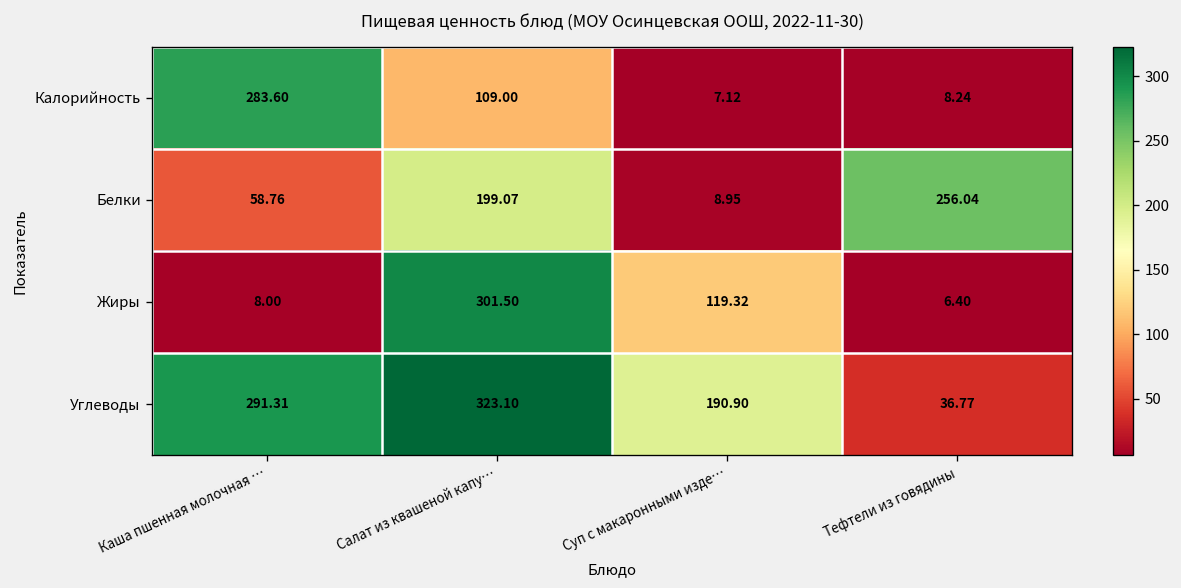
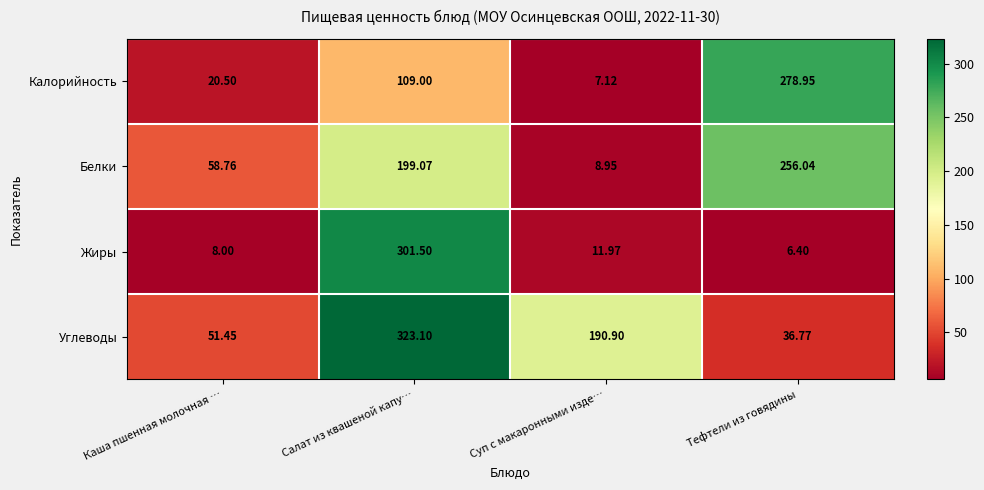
  {
    "Калорийность": {
-     "Каша пшенная молочная …": 283.60,
+     "Каша пшенная молочная …": 20.50,
      "Салат из квашеной капу…": 109.00,
      "Суп с макаронными изде…": 7.12,
-     "Тефтели из говядины": 8.24
+     "Тефтели из говядины": 278.95
    },
    "Белки": {
      "Каша пшенная молочная …": 58.76,
      "Салат из квашеной капу…": 199.07,
      "Суп с макаронными изде…": 8.95,
      "Тефтели из говядины": 256.04
    },
    "Жиры": {
      "Каша пшенная молочная …": 8.00,
      "Салат из квашеной капу…": 301.50,
-     "Суп с макаронными изде…": 119.32,
+     "Суп с макаронными изде…": 11.97,
      "Тефтели из говядины": 6.40
    },
    "Углеводы": {
-     "Каша пшенная молочная …": 291.31,
+     "Каша пшенная молочная …": 51.45,
      "Салат из квашеной капу…": 323.10,
      "Суп с макаронными изде…": 190.90,
      "Тефтели из говядины": 36.77
    }
  }
